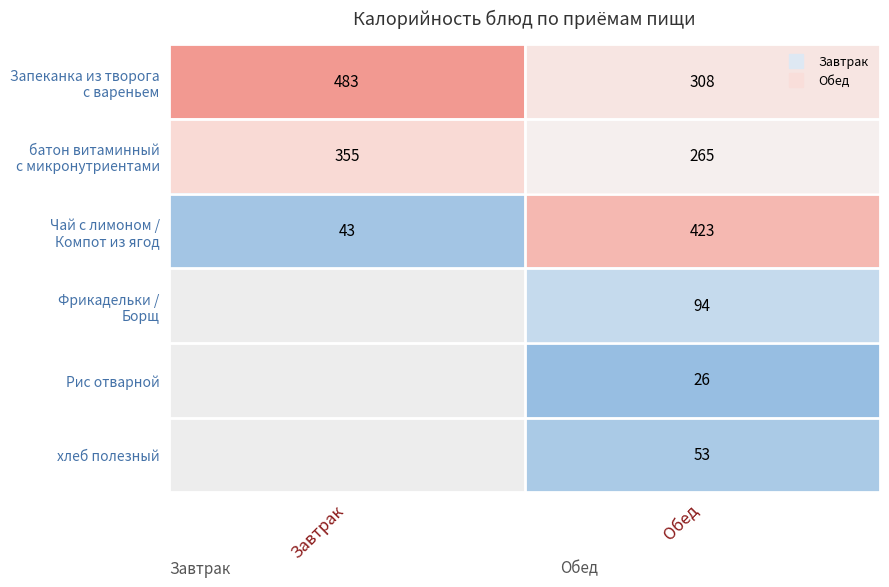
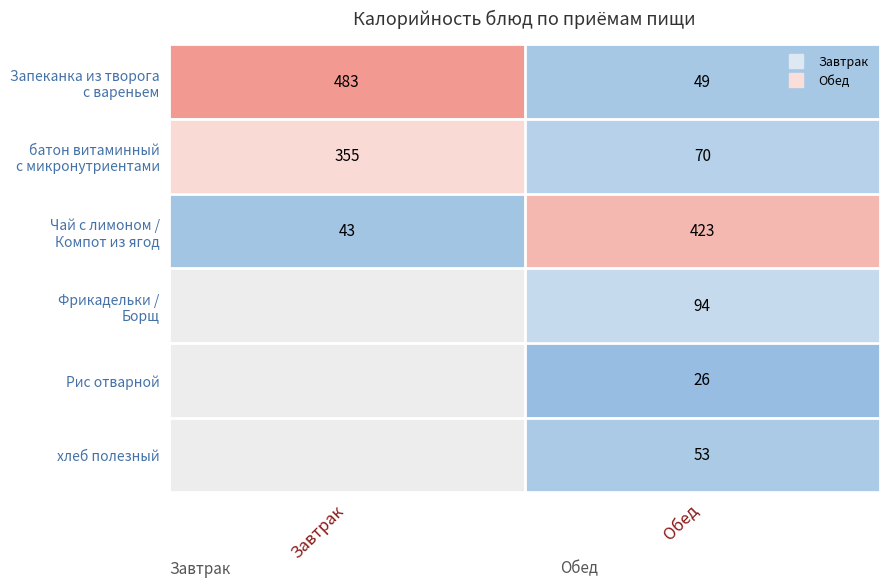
  {
    "Запеканка из творога с вареньем": {
      "Завтрак": 483,
-     "Обед": 308
+     "Обед": 49
    },
    "батон витаминный с микронутриентами": {
      "Завтрак": 355,
-     "Обед": 265
+     "Обед": 70
    },
    "Чай с лимоном / Компот из ягод": {
      "Завтрак": 43,
      "Обед": 423
    },
    "Фрикадельки / Борщ": {
      "Обед": 94
    },
    "Рис отварной": {
      "Обед": 26
    },
    "хлеб полезный": {
      "Обед": 53
    }
  }
